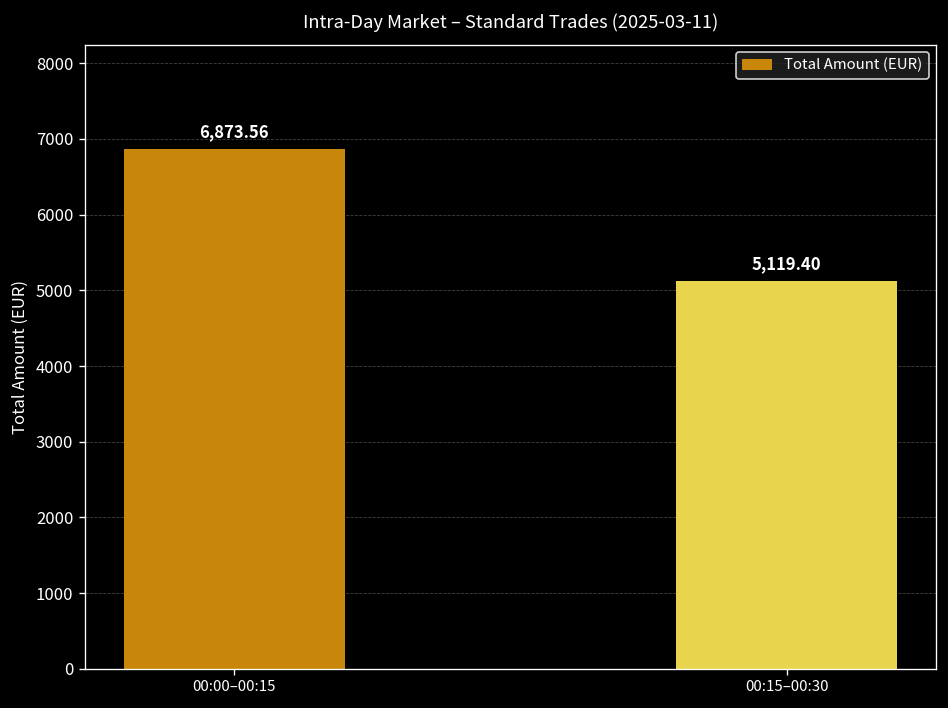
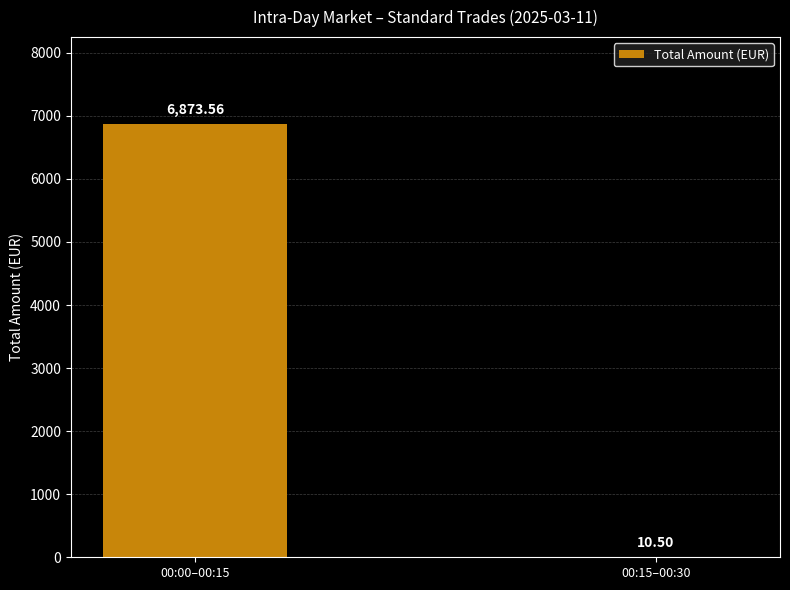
  {
    "00:00–00:15": "6,873.56",
-   "00:15–00:30": "5,119.40"
+   "00:15–00:30": "10.50"
  }
